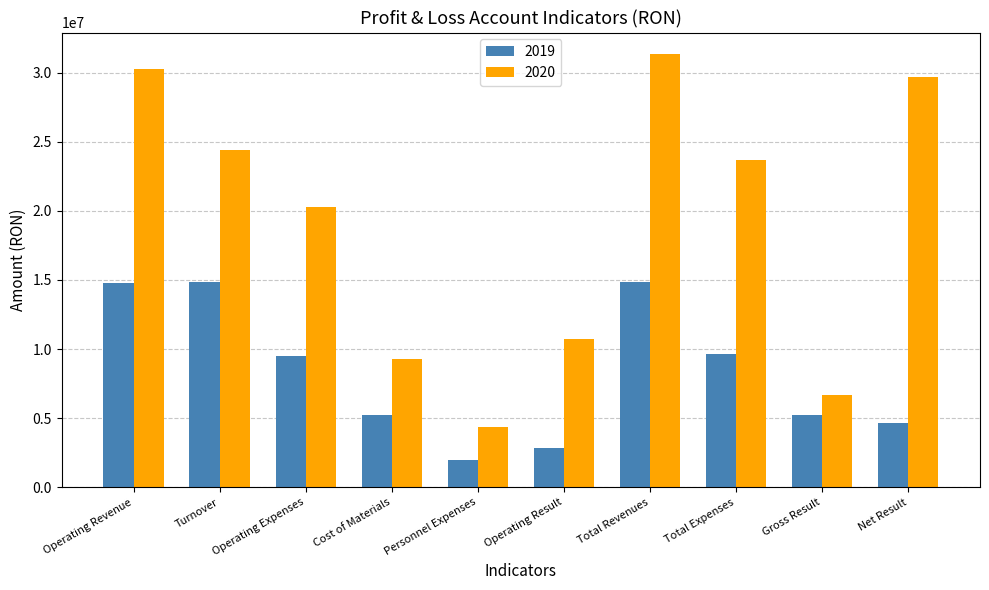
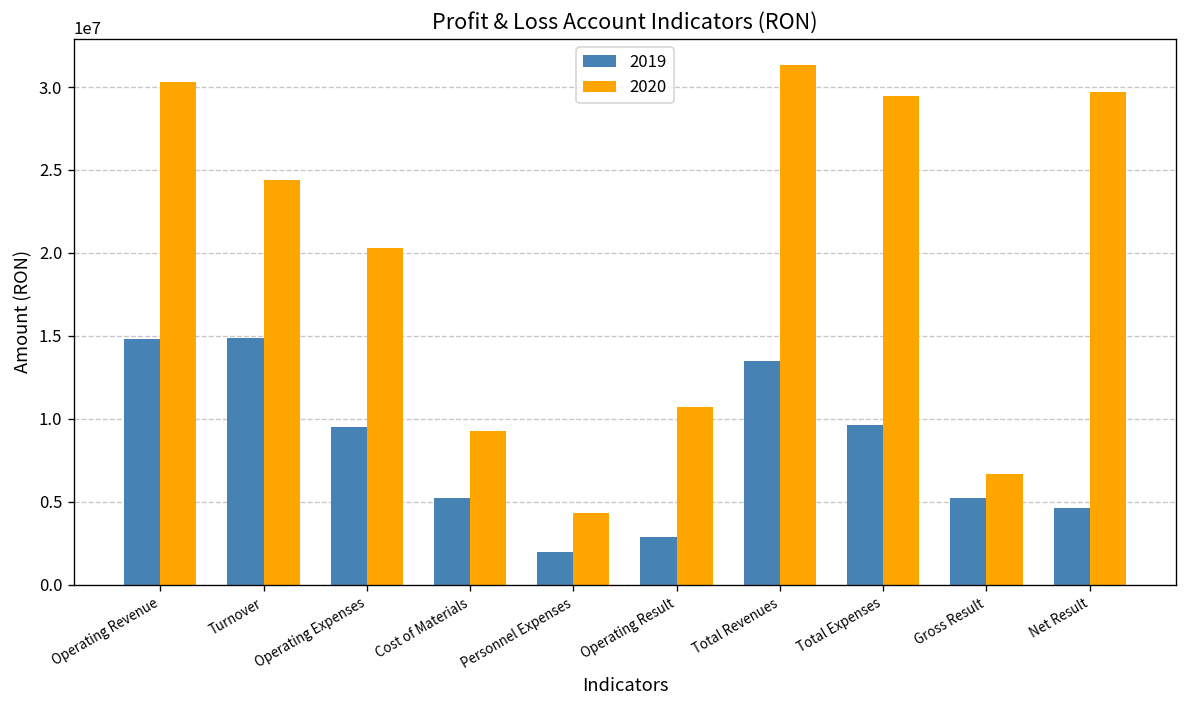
  {
    "2019": {
      "Operating Revenue": 14800000,
      "Turnover": 14900000,
      "Operating Expenses": 9500000,
      "Cost of Materials": 5200000,
      "Personnel Expenses": 2000000,
      "Operating Result": 2900000,
-     "Total Revenues": 14800000,
+     "Total Revenues": 13500000,
      "Total Expenses": 9600000,
      "Gross Result": 5200000,
      "Net Result": 4600000
    },
    "2020": {
      "Operating Revenue": 30300000,
      "Turnover": 24400000,
      "Operating Expenses": 20300000,
      "Cost of Materials": 9300000,
      "Personnel Expenses": 4300000,
      "Operating Result": 10700000,
      "Total Revenues": 31300000,
-     "Total Expenses": 23700000,
+     "Total Expenses": 29500000,
      "Gross Result": 6700000,
      "Net Result": 29700000
    }
  }
